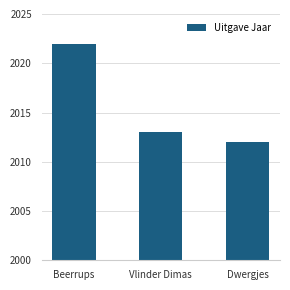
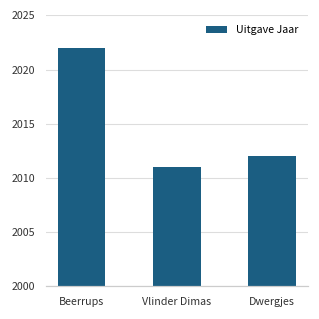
  {
    "Beerrups": 2022,
-   "Vlinder Dimas": 2013,
+   "Vlinder Dimas": 2011,
    "Dwergjes": 2012
  }
